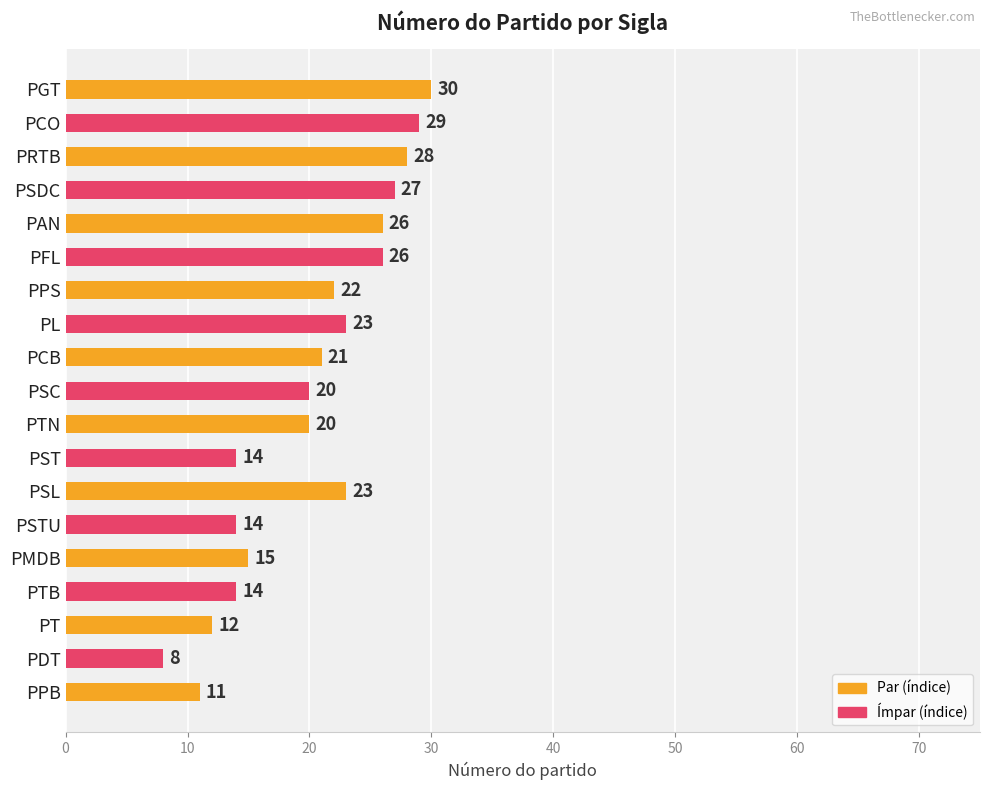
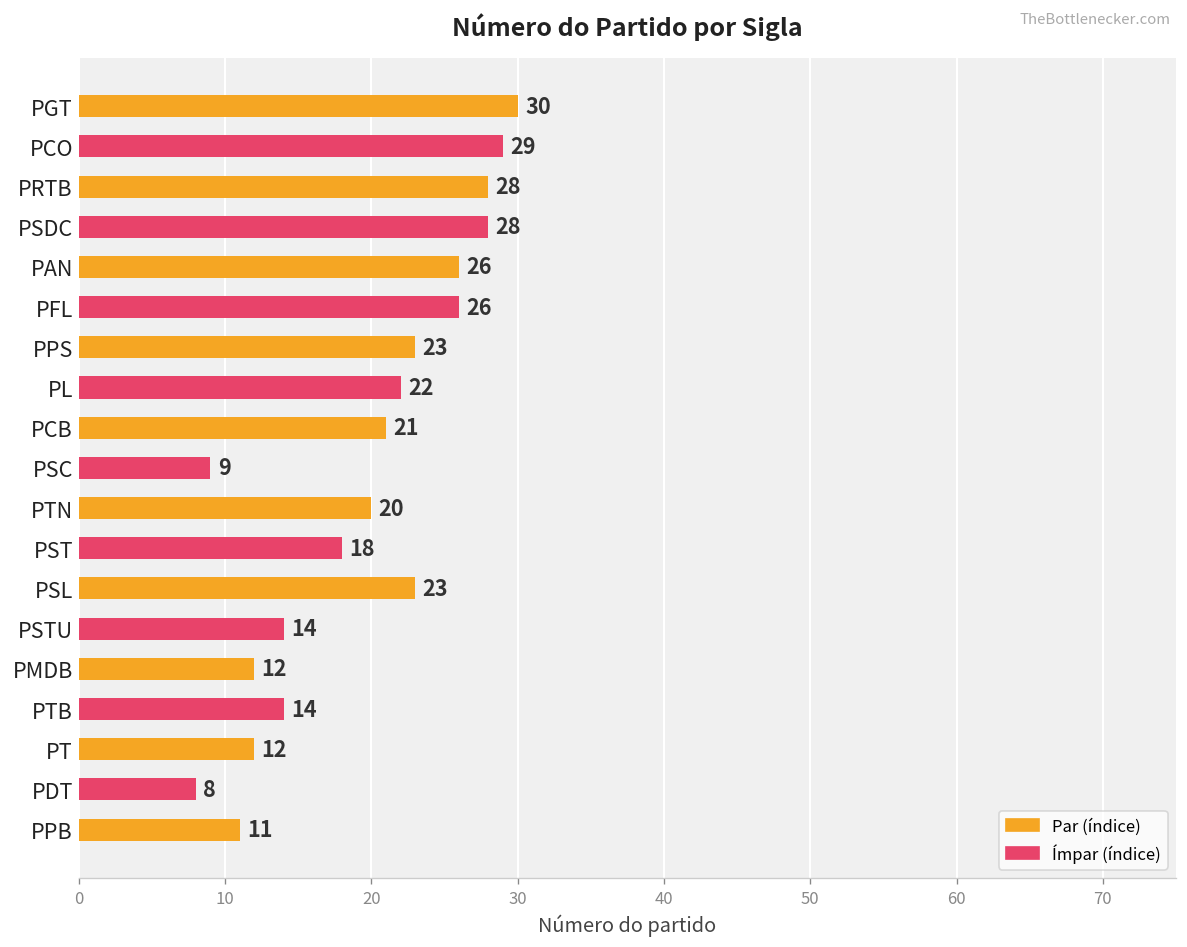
  {
    "PGT": 30,
    "PCO": 29,
    "PRTB": 28,
-   "PSDC": 27,
+   "PSDC": 28,
    "PAN": 26,
    "PFL": 26,
-   "PPS": 22,
-   "PL": 23,
+   "PPS": 23,
+   "PL": 22,
    "PCB": 21,
-   "PSC": 20,
+   "PSC": 9,
    "PTN": 20,
-   "PST": 14,
+   "PST": 18,
    "PSL": 23,
    "PSTU": 14,
-   "PMDB": 15,
+   "PMDB": 12,
    "PTB": 14,
    "PT": 12,
    "PDT": 8,
    "PPB": 11
  }
